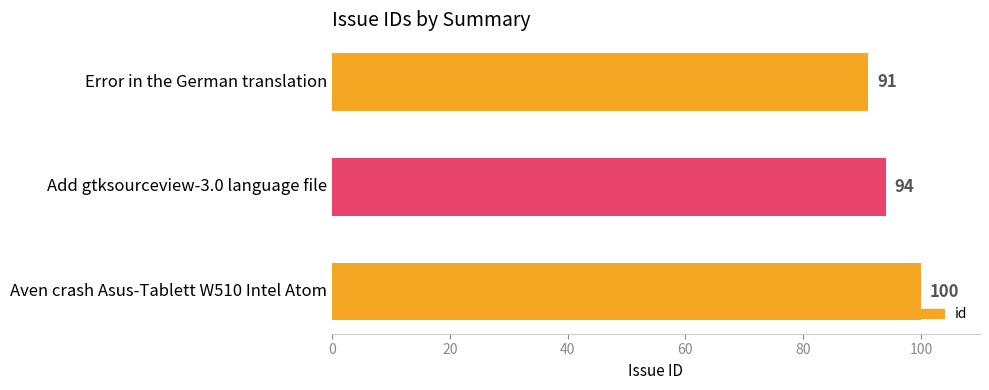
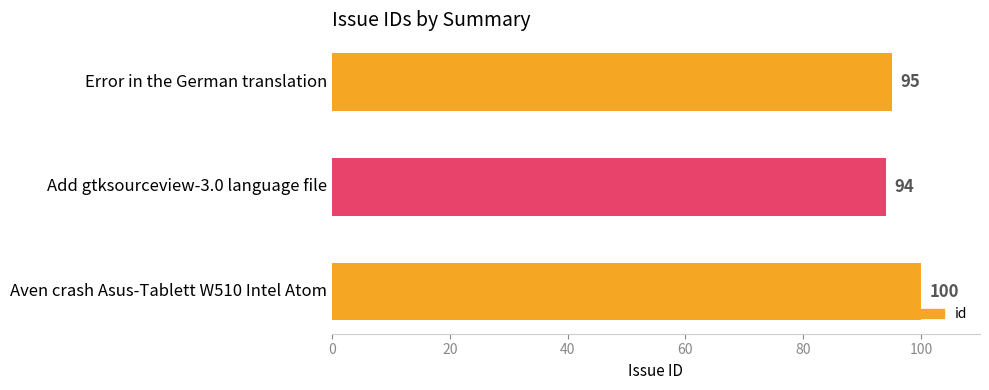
  {
-   "Error in the German translation": 91,
+   "Error in the German translation": 95,
    "Add gtksourceview-3.0 language file": 94,
    "Aven crash Asus-Tablett W510 Intel Atom": 100
  }
